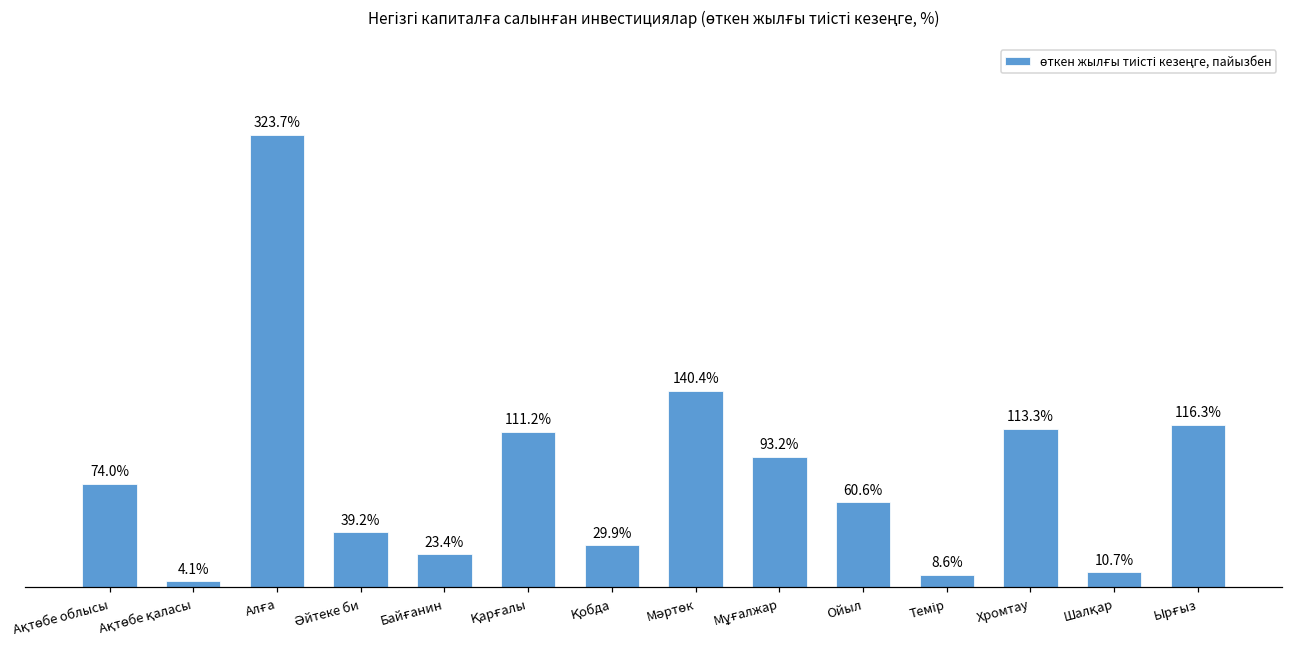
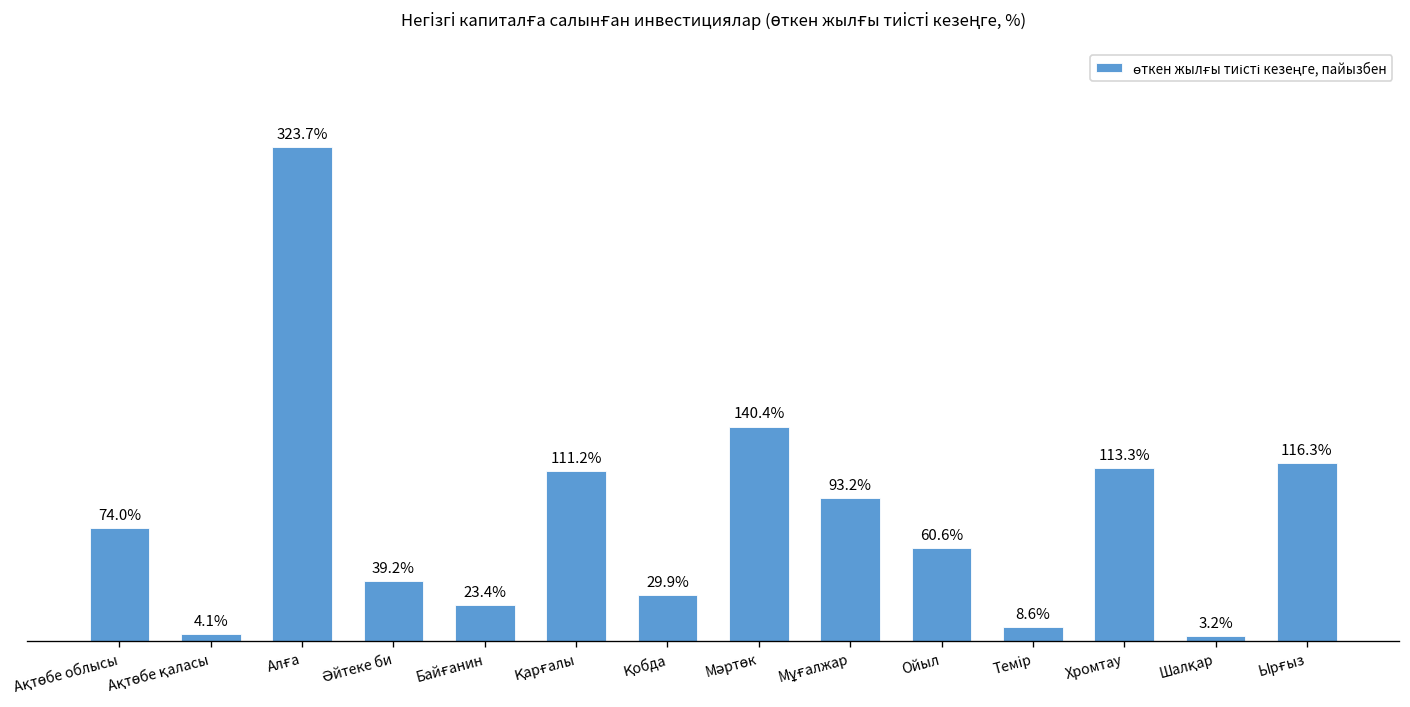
  {
    "Ақтөбе облысы": "74.0%",
    "Ақтөбе қаласы": "4.1%",
    "Алға": "323.7%",
    "Әйтеке би": "39.2%",
    "Байғанин": "23.4%",
    "Қарғалы": "111.2%",
    "Қобда": "29.9%",
    "Мәртөк": "140.4%",
    "Мұғалжар": "93.2%",
    "Ойыл": "60.6%",
    "Темір": "8.6%",
    "Хромтау": "113.3%",
-   "Шалқар": "10.7%",
+   "Шалқар": "3.2%",
    "Ырғыз": "116.3%"
  }
